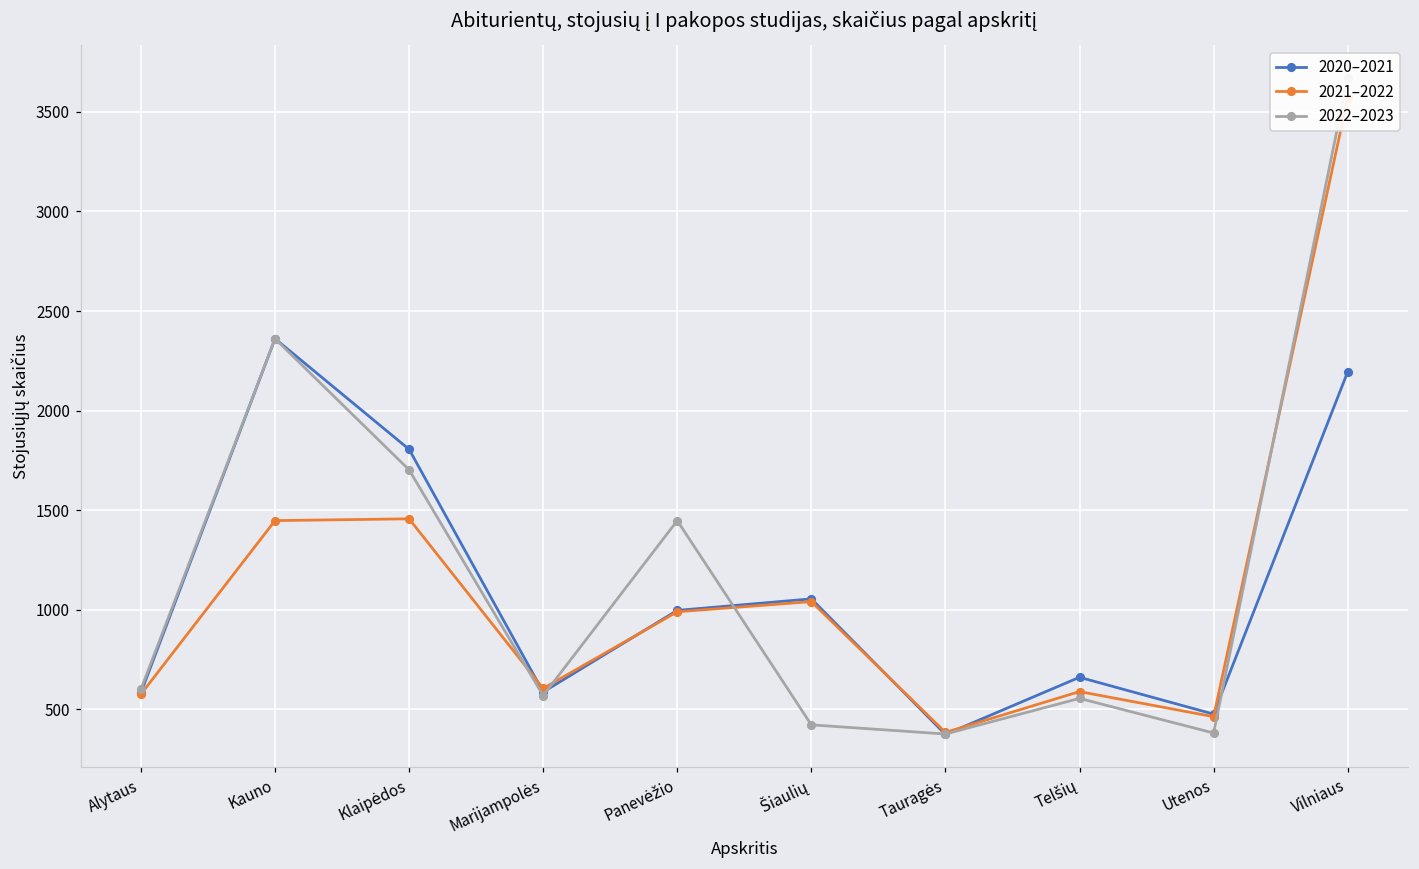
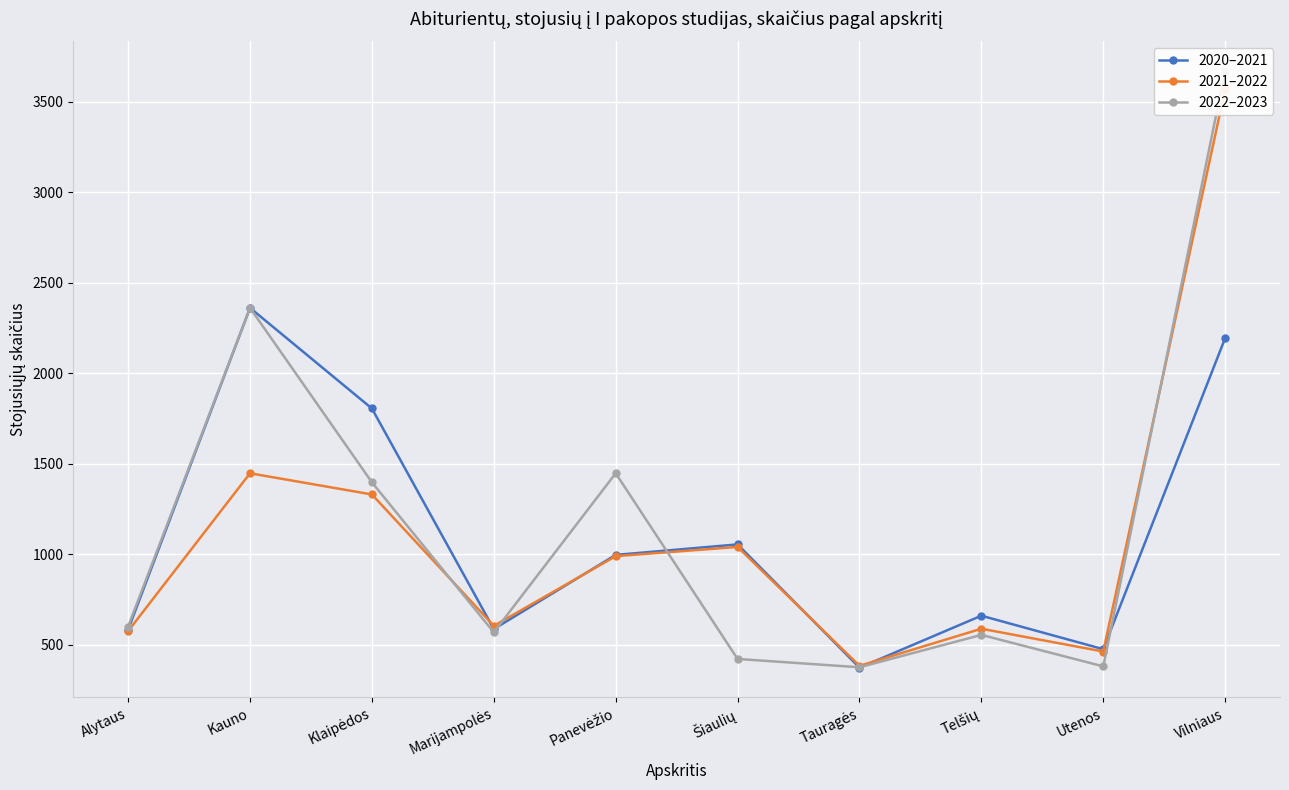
  {
    "2020–2021": {
      "Klaipėdos": 1810,
      "Marijampolės": 590,
      "Telšių": 660,
      "Vilniaus": 2190
    },
    "2021–2022": {
      "Kauno": 1450,
-     "Klaipėdos": 1460,
+     "Klaipėdos": 1330,
      "Marijampolės": 600,
      "Telšių": 590
    },
    "2022–2023": {
      "Alytaus": 600,
-     "Klaipėdos": 1700,
+     "Klaipėdos": 1400,
      "Marijampolės": 570,
      "Panevėžio": 1450,
      "Šiaulių": 420,
      "Telšių": 550,
      "Utenos": 380
    }
  }
